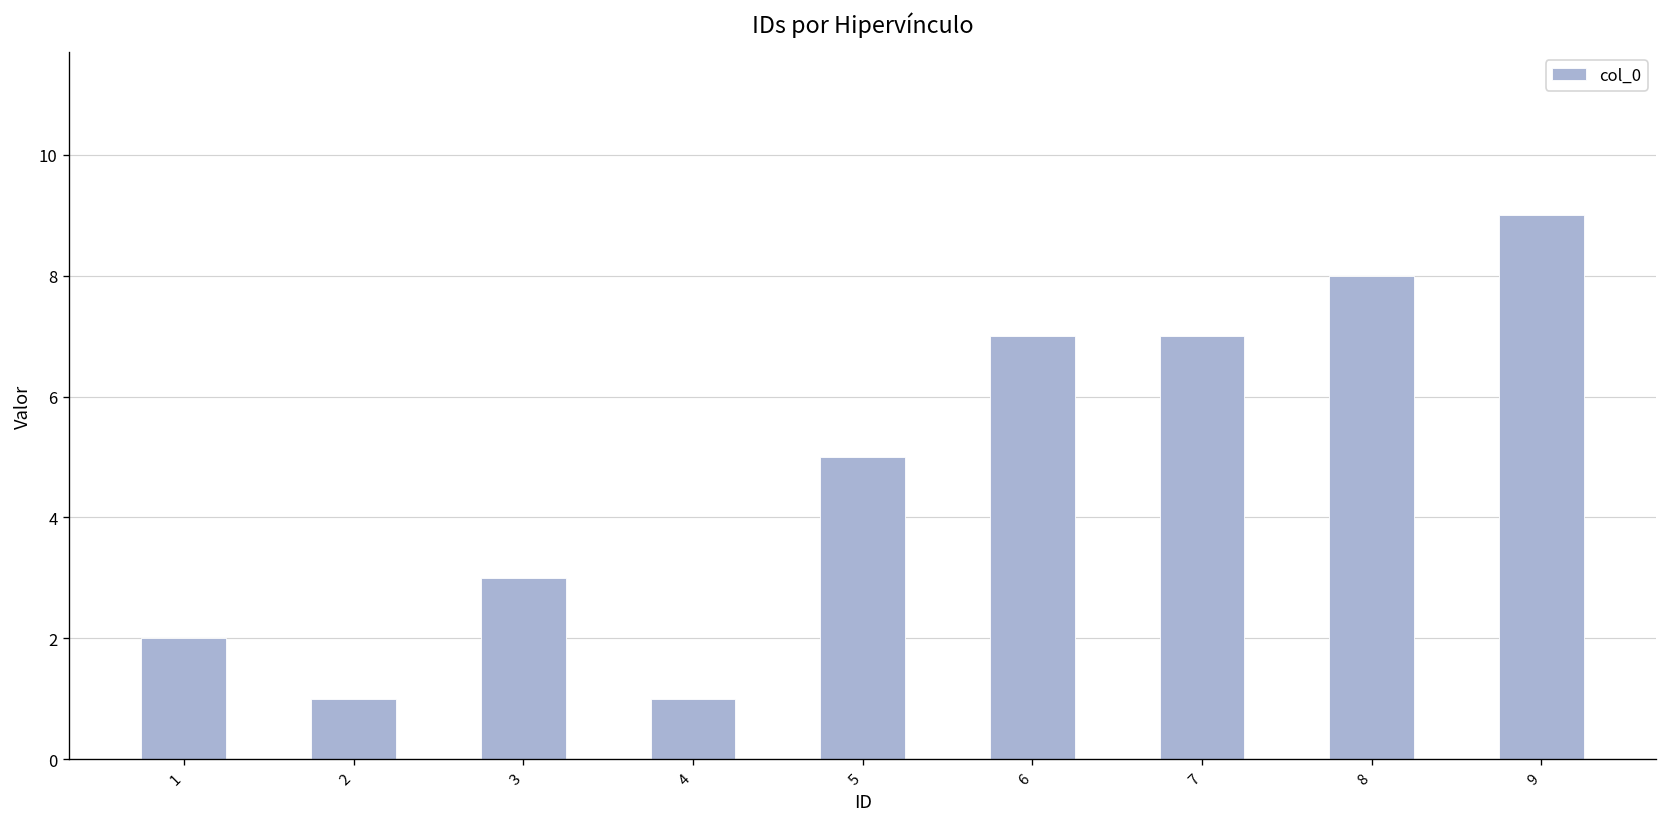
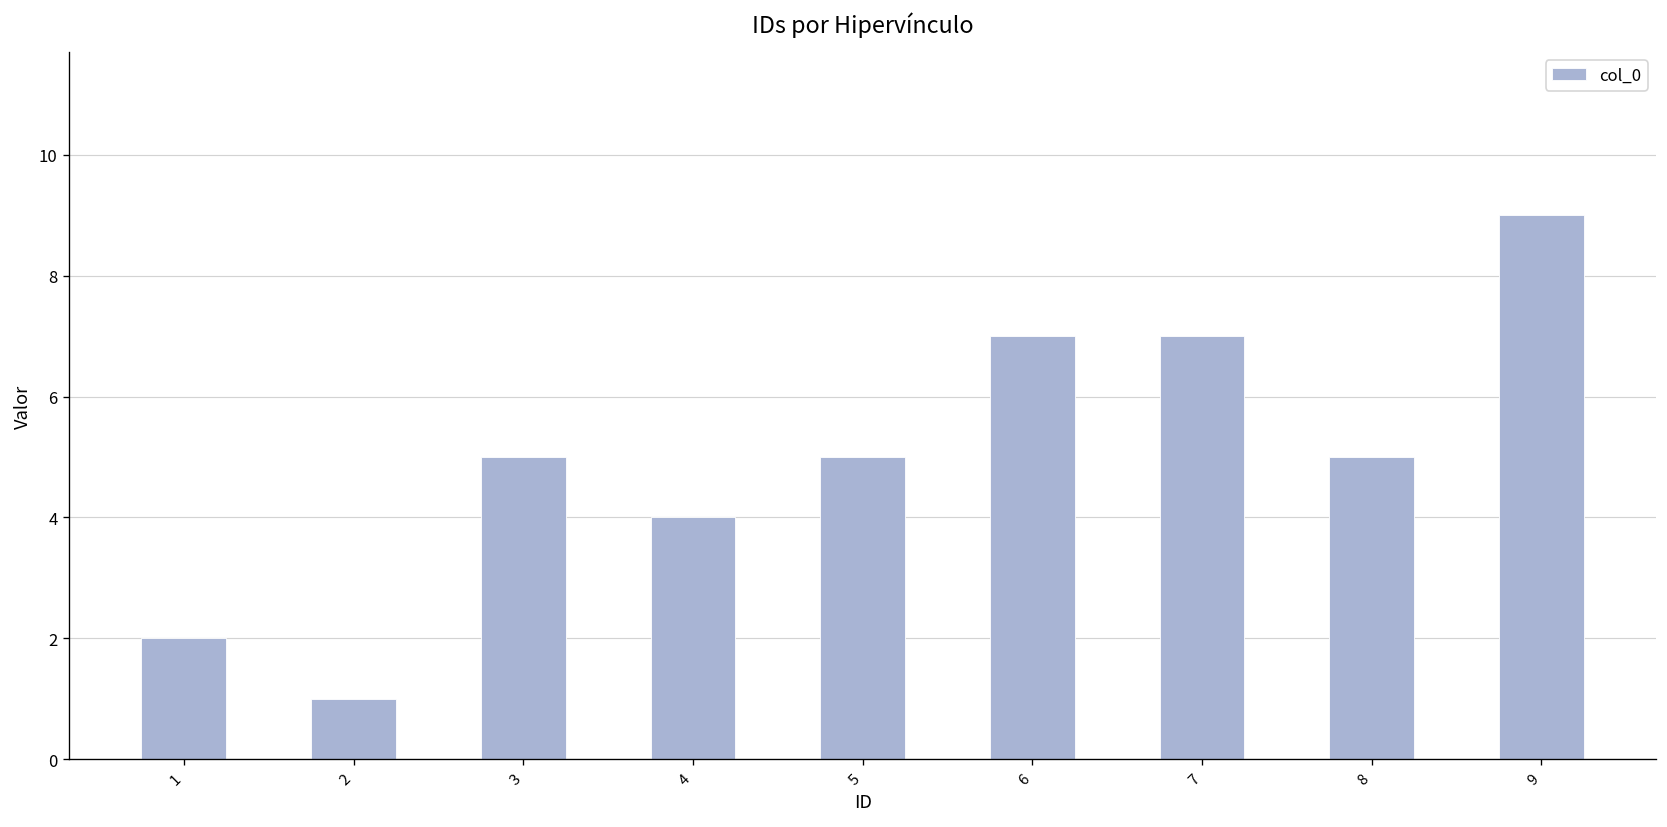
  {
    "1": 2,
    "2": 1,
-   "3": 3,
-   "4": 1,
+   "3": 5,
+   "4": 4,
    "5": 5,
    "6": 7,
    "7": 7,
-   "8": 8,
+   "8": 5,
    "9": 9
  }
